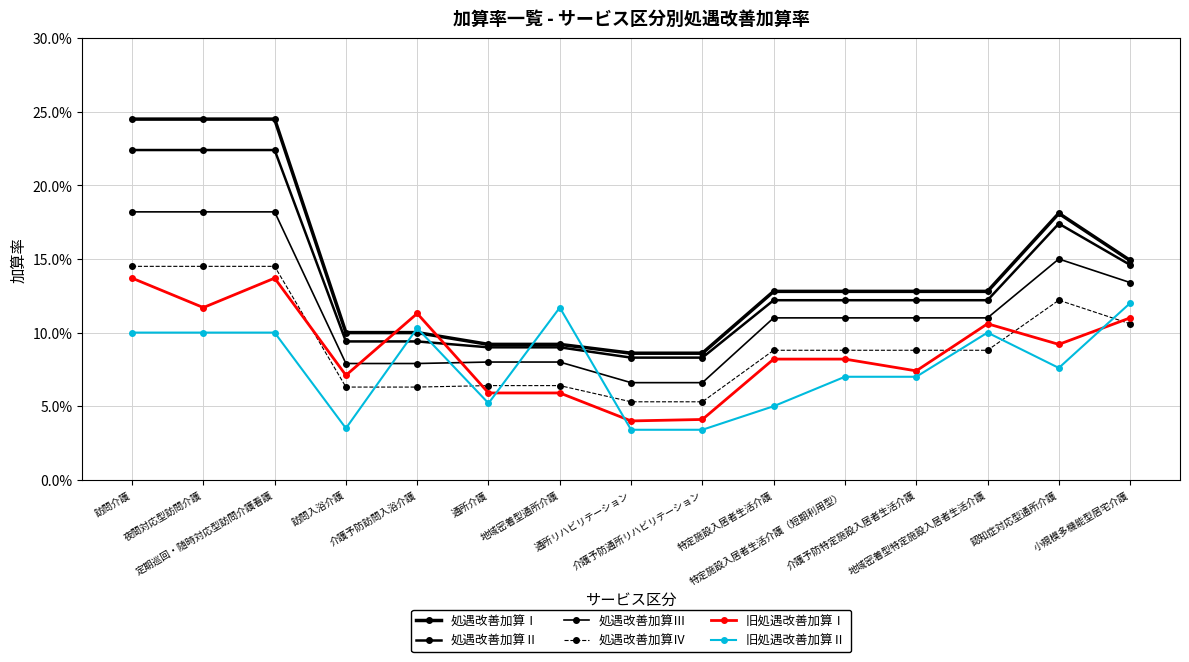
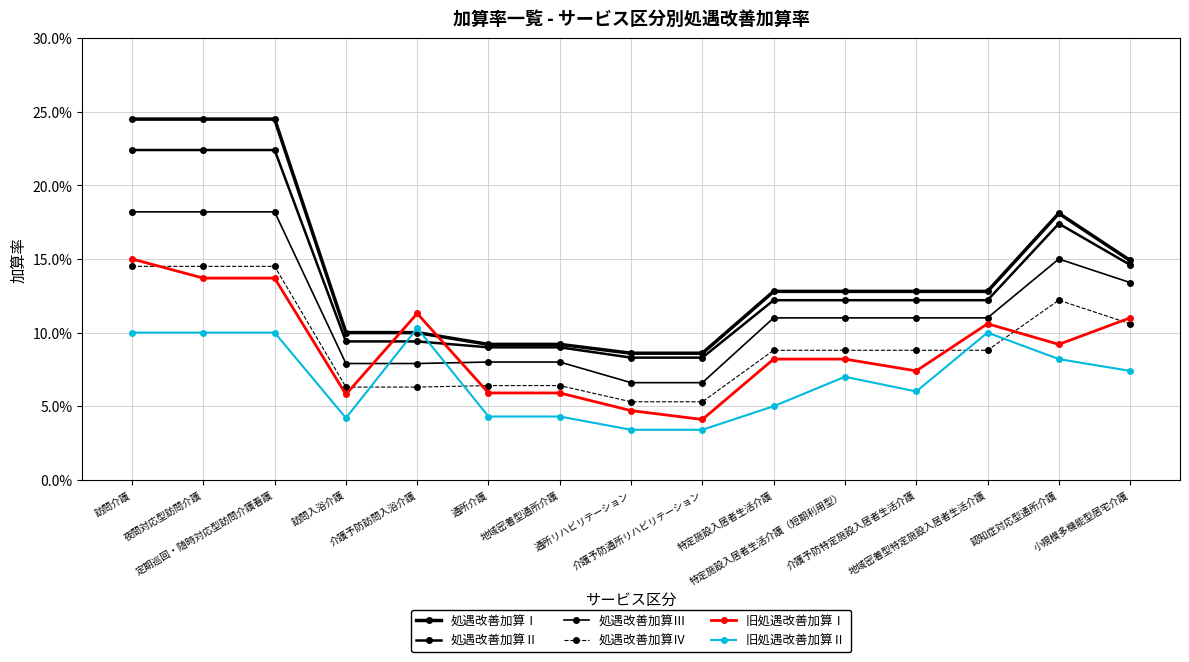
  {
    "旧処遇改善加算Ⅰ": {
-     "訪問介護": "13.7%",
-     "夜間対応型訪問介護": "11.7%",
+     "訪問介護": "15.0%",
+     "夜間対応型訪問介護": "13.7%",
      "定期巡回・随時対応型訪問介護看護": "13.7%",
-     "訪問入浴介護": "7.1%",
+     "訪問入浴介護": "5.8%",
      "介護予防訪問入浴介護": "11.3%",
      "通所介護": "5.9%",
      "地域密着型通所介護": "5.9%",
-     "通所リハビリテーション": "4.0%",
+     "通所リハビリテーション": "4.7%",
      "介護予防通所リハビリテーション": "4.1%",
      "特定施設入居者生活介護": "8.2%",
      "特定施設入居者生活介護（短期利用型）": "8.2%",
      "介護予防特定施設入居者生活介護": "7.4%",
      "地域密着型特定施設入居者生活介護": "10.6%",
      "認知症対応型通所介護": "9.2%",
      "小規模多機能型居宅介護": "11.0%"
    },
    "旧処遇改善加算Ⅱ": {
      "訪問介護": "10.0%",
      "夜間対応型訪問介護": "10.0%",
      "定期巡回・随時対応型訪問介護看護": "10.0%",
-     "訪問入浴介護": "3.5%",
+     "訪問入浴介護": "4.2%",
      "介護予防訪問入浴介護": "10.3%",
-     "通所介護": "5.2%",
-     "地域密着型通所介護": "11.7%",
+     "通所介護": "4.3%",
+     "地域密着型通所介護": "4.3%",
      "通所リハビリテーション": "3.4%",
      "介護予防通所リハビリテーション": "3.4%",
      "特定施設入居者生活介護": "5.0%",
      "特定施設入居者生活介護（短期利用型）": "7.0%",
-     "介護予防特定施設入居者生活介護": "7.0%",
+     "介護予防特定施設入居者生活介護": "6.0%",
      "地域密着型特定施設入居者生活介護": "10.0%",
-     "認知症対応型通所介護": "7.6%",
-     "小規模多機能型居宅介護": "12.0%"
+     "認知症対応型通所介護": "8.2%",
+     "小規模多機能型居宅介護": "7.4%"
    }
  }
